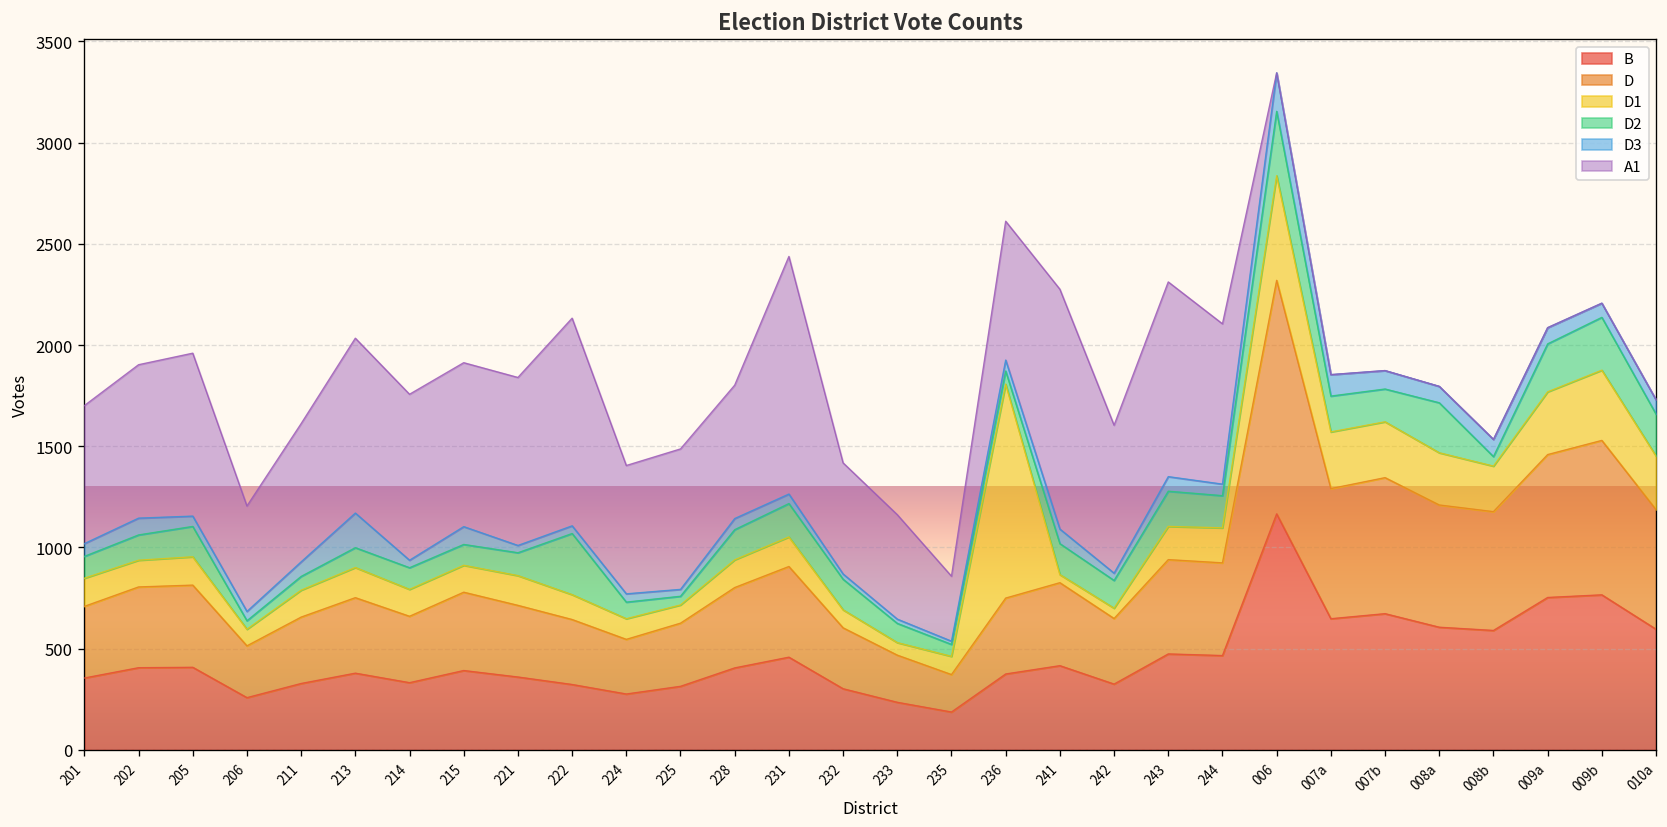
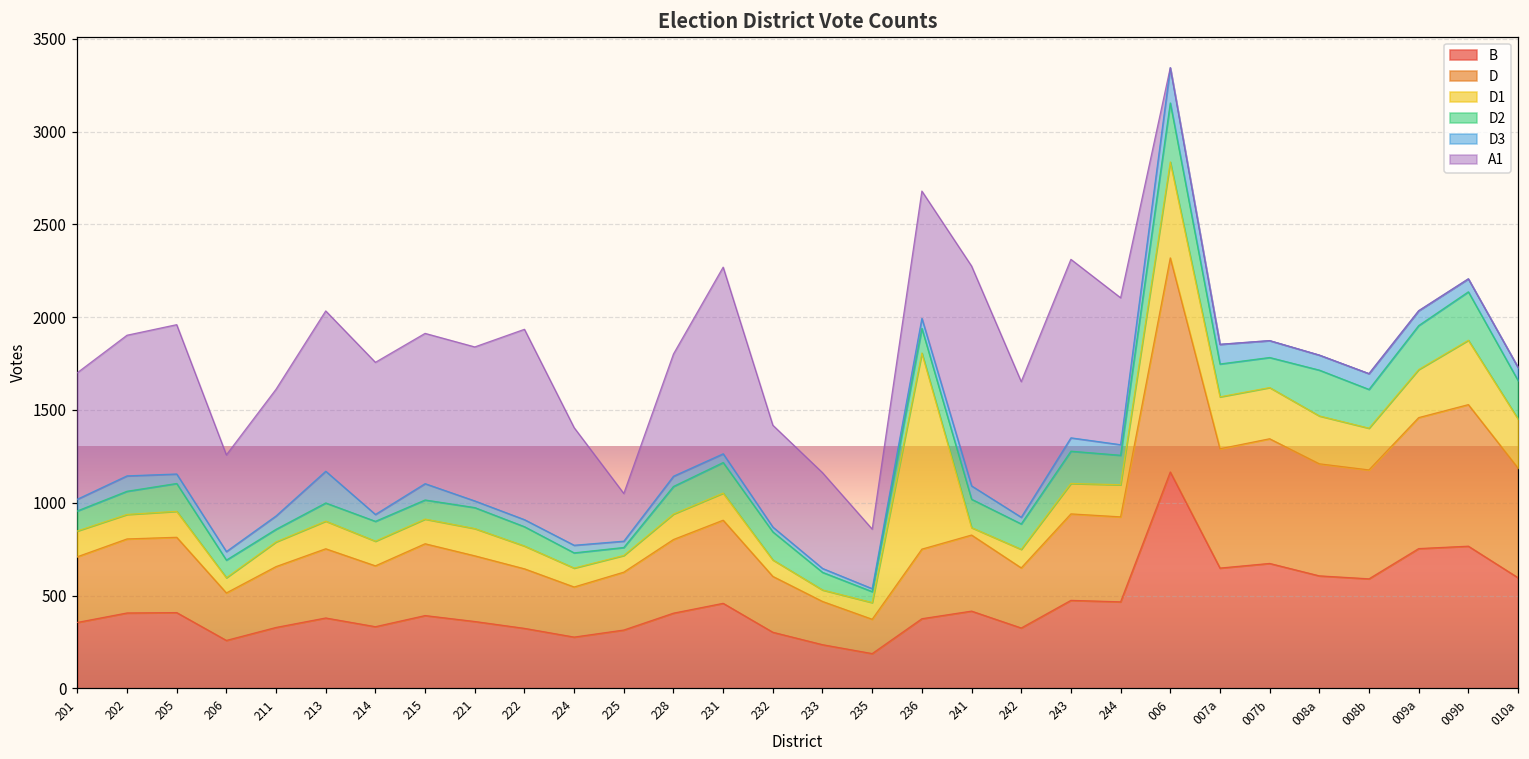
  {
    "D1": {
      "201": 140,
      "202": 130,
      "205": 140,
      "206": 80,
      "211": 130,
      "213": 150,
      "214": 130,
      "215": 130,
      "221": 150,
      "222": 120,
      "224": 100,
      "225": 90,
      "228": 140,
      "231": 150,
      "232": 90,
      "233": 60,
      "235": 90,
      "236": 1060,
      "241": 40,
-     "242": 50,
+     "242": 100,
      "243": 160,
      "244": 170,
      "006": 520,
      "007a": 280,
      "007b": 280,
      "008a": 260,
      "008b": 230,
-     "009a": 310,
+     "009a": 260,
      "009b": 350,
      "010a": 270
    },
    "D2": {
      "201": 110,
      "202": 130,
      "205": 150,
-     "206": 40,
+     "206": 100,
      "211": 70,
      "213": 100,
      "214": 110,
      "215": 100,
      "221": 110,
-     "222": 300,
+     "222": 100,
      "224": 80,
      "225": 40,
      "228": 150,
      "231": 170,
      "232": 150,
      "233": 100,
      "235": 60,
-     "236": 70,
+     "236": 130,
      "241": 150,
      "242": 140,
      "243": 170,
      "244": 160,
      "006": 320,
      "007a": 180,
      "007b": 160,
      "008a": 250,
-     "008b": 50,
+     "008b": 210,
      "009a": 240,
      "009b": 260,
      "010a": 210
    },
    "D3": {
      "201": 60,
      "202": 80,
      "205": 50,
      "206": 50,
      "211": 70,
      "213": 170,
      "214": 40,
      "215": 90,
      "221": 40,
      "222": 40,
      "224": 40,
      "225": 30,
      "228": 60,
      "231": 50,
      "232": 30,
      "233": 20,
      "235": 20,
      "236": 50,
      "241": 70,
      "242": 40,
      "243": 70,
      "244": 60
    },
    "A1": {
      "201": 680,
      "202": 760,
      "205": 810,
      "206": 520,
      "211": 680,
      "213": 860,
      "214": 820,
      "215": 810,
      "221": 830,
      "222": 1030,
      "224": 630,
-     "225": 690,
+     "225": 260,
      "228": 660,
-     "231": 1170,
+     "231": 1010,
      "232": 550,
      "233": 520,
      "235": 320,
      "236": 690,
      "241": 1190,
      "242": 730,
      "243": 960,
      "244": 790
    }
  }
